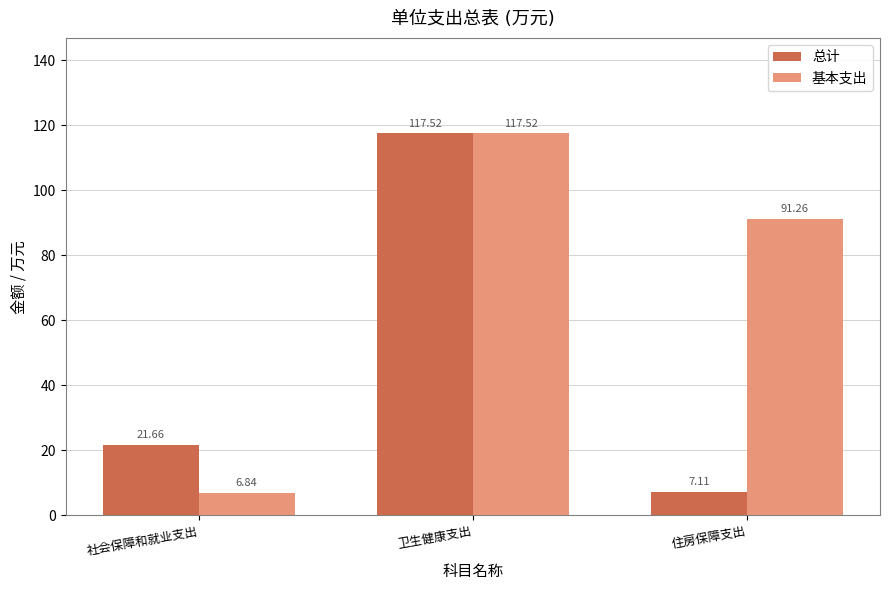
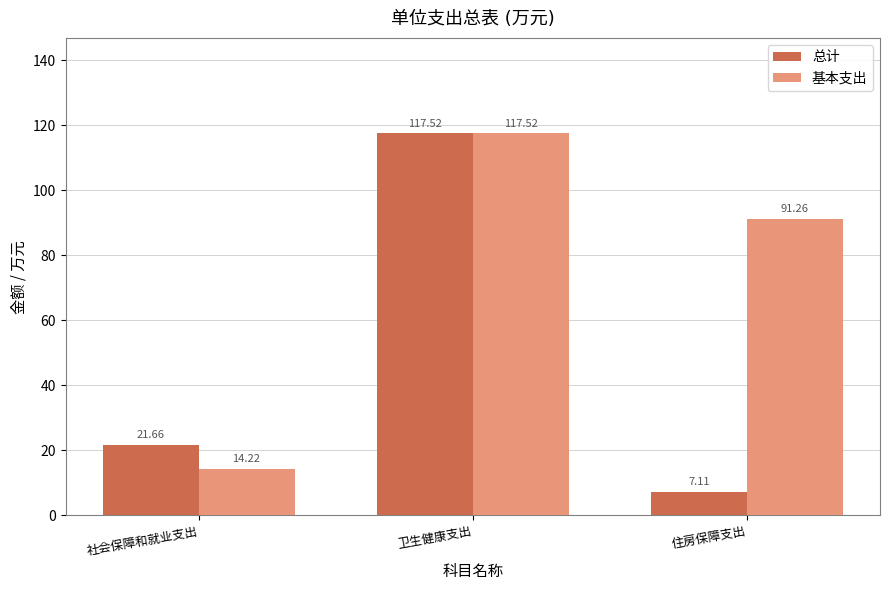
  {
    "总计": {
      "社会保障和就业支出": 21.66,
      "卫生健康支出": 117.52,
      "住房保障支出": 7.11
    },
    "基本支出": {
-     "社会保障和就业支出": 6.84,
+     "社会保障和就业支出": 14.22,
      "卫生健康支出": 117.52,
      "住房保障支出": 91.26
    }
  }
